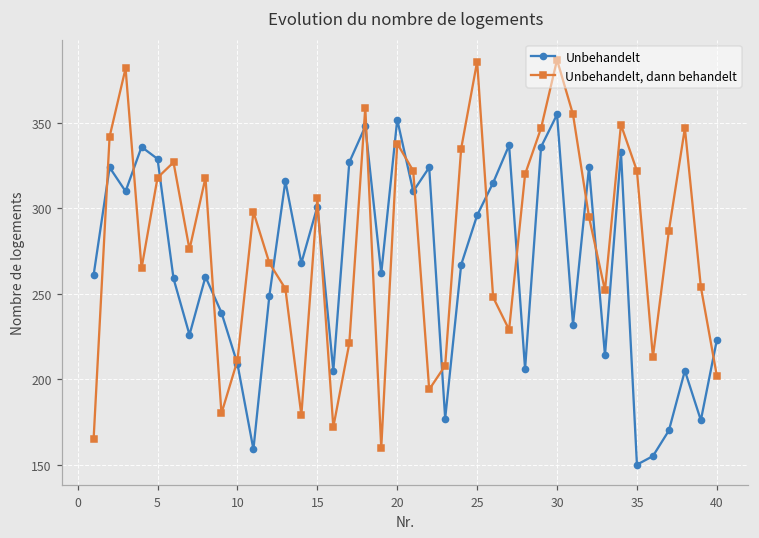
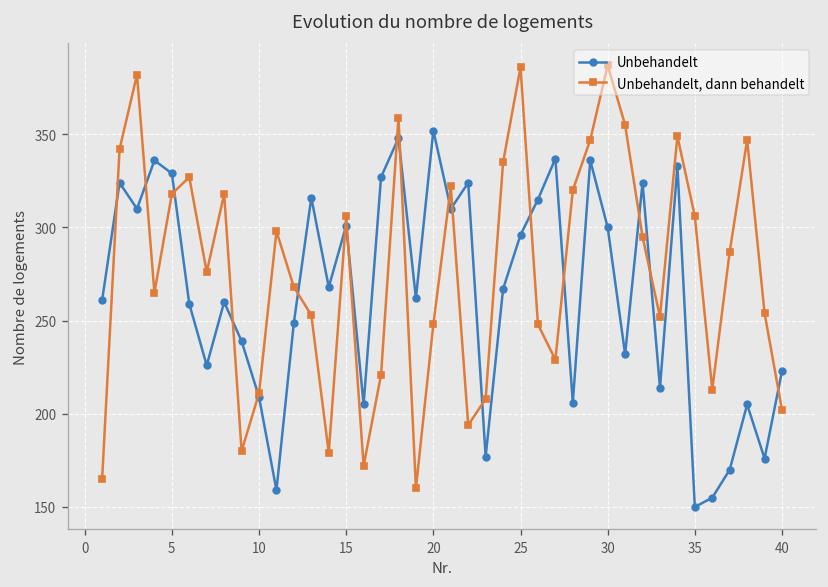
  {
    "Unbehandelt": {
      "5": 329,
      "10": 209,
      "15": 301,
      "20": 352,
      "25": 296,
-     "30": 355,
+     "30": 300,
      "35": 150,
      "40": 223
    },
    "Unbehandelt, dann behandelt": {
      "5": 318,
      "10": 211,
      "15": 306,
-     "20": 338,
+     "20": 248,
      "25": 386,
-     "35": 322,
+     "35": 306,
      "40": 202
    }
  }
